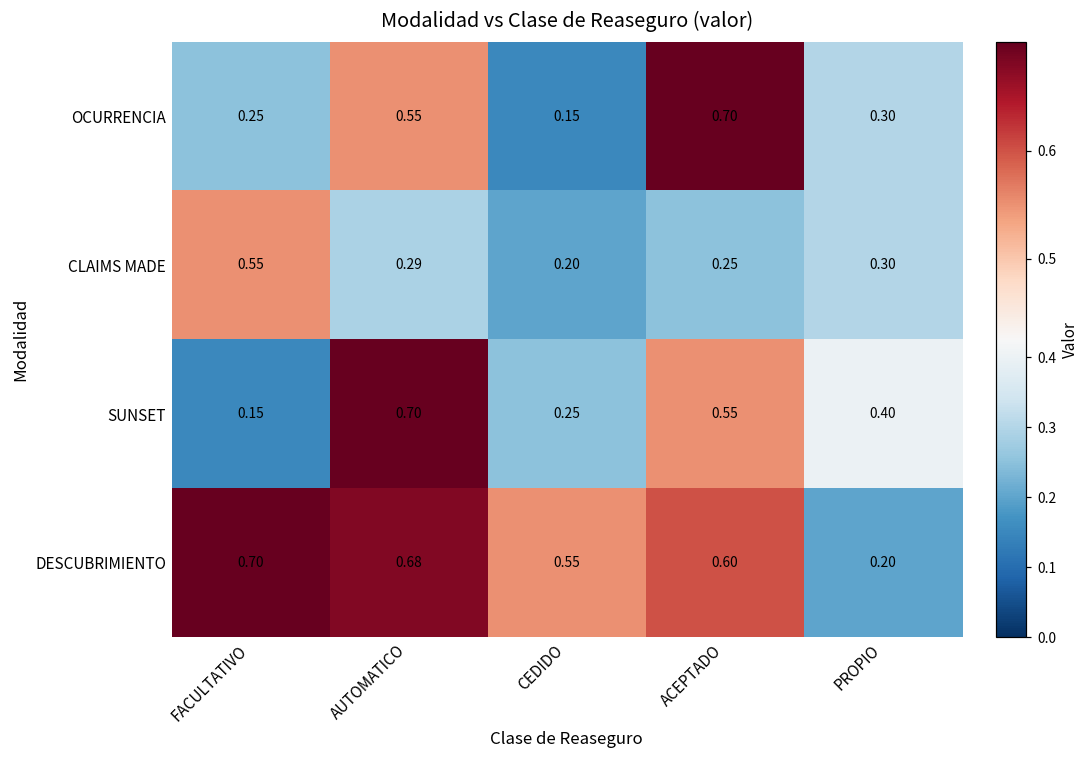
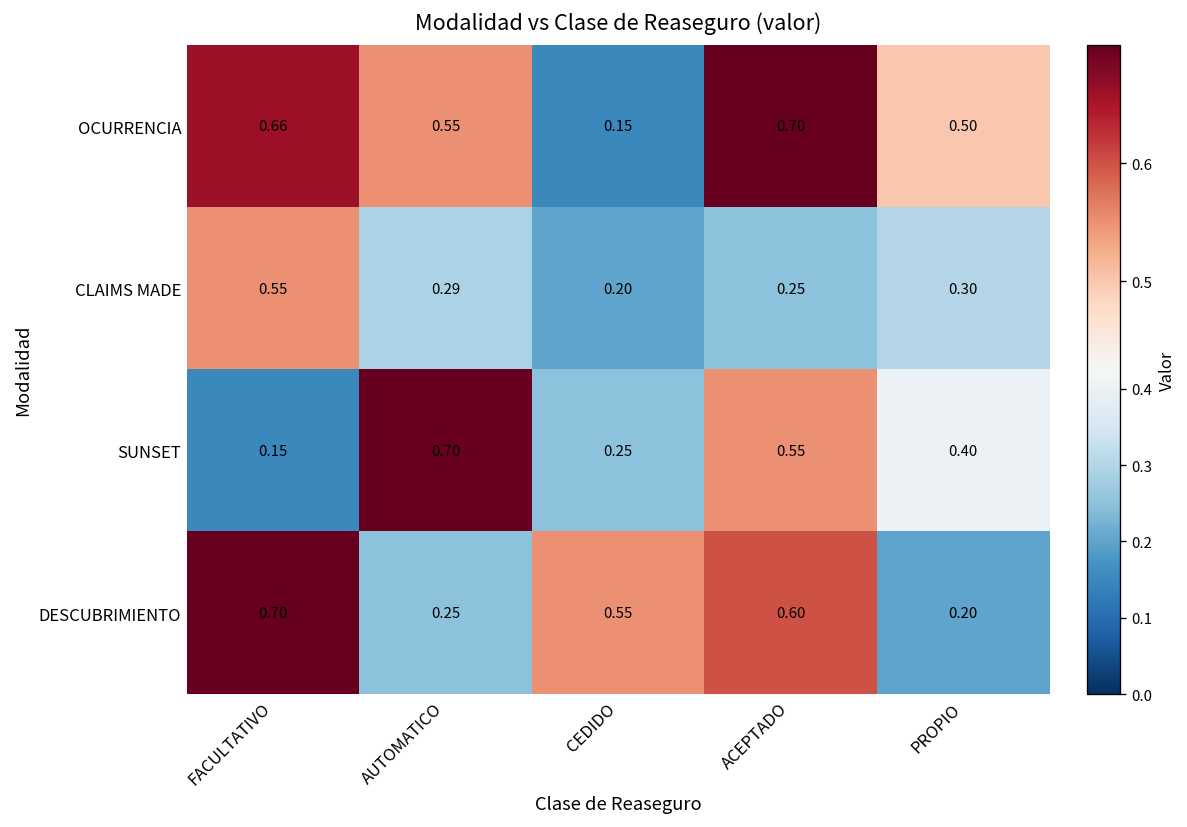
  {
    "OCURRENCIA": {
-     "FACULTATIVO": 0.25,
+     "FACULTATIVO": 0.66,
      "AUTOMATICO": 0.55,
      "CEDIDO": 0.15,
      "ACEPTADO": 0.70,
-     "PROPIO": 0.30
+     "PROPIO": 0.50
    },
    "CLAIMS MADE": {
      "FACULTATIVO": 0.55,
      "AUTOMATICO": 0.29,
      "CEDIDO": 0.20,
      "ACEPTADO": 0.25,
      "PROPIO": 0.30
    },
    "SUNSET": {
      "FACULTATIVO": 0.15,
      "AUTOMATICO": 0.70,
      "CEDIDO": 0.25,
      "ACEPTADO": 0.55,
      "PROPIO": 0.40
    },
    "DESCUBRIMIENTO": {
      "FACULTATIVO": 0.70,
-     "AUTOMATICO": 0.68,
+     "AUTOMATICO": 0.25,
      "CEDIDO": 0.55,
      "ACEPTADO": 0.60,
      "PROPIO": 0.20
    }
  }
